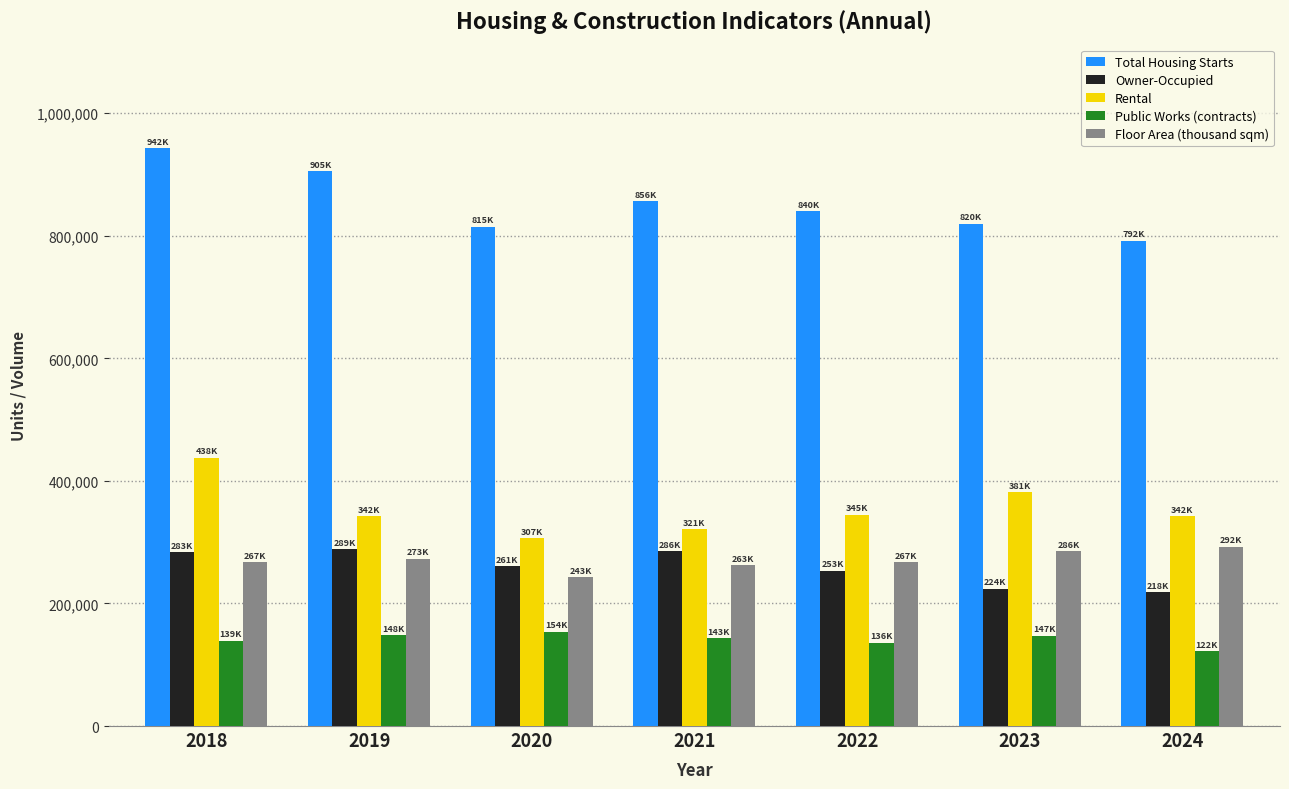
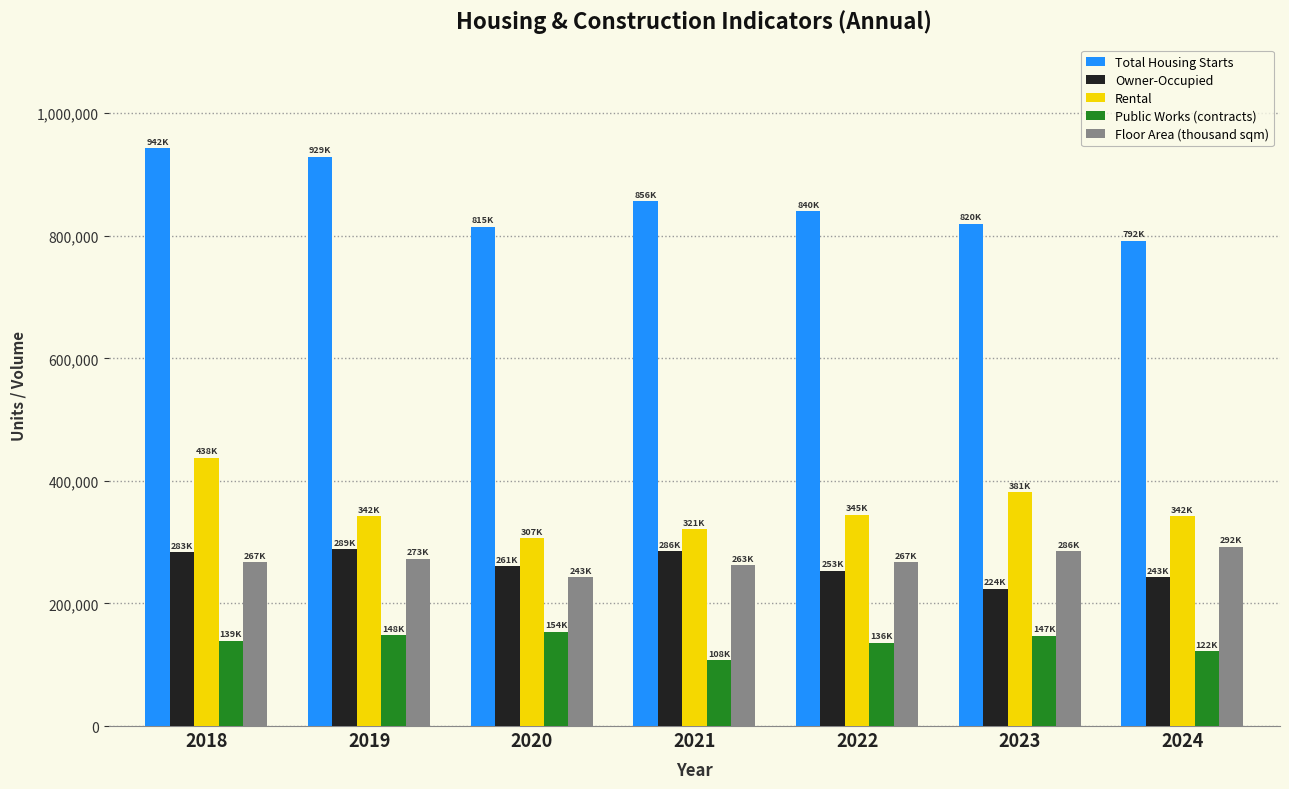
  {
    "Total Housing Starts": {
      "2018": "942K",
-     "2019": "905K",
+     "2019": "929K",
      "2020": "815K",
      "2021": "856K",
      "2022": "840K",
      "2023": "820K",
      "2024": "792K"
    },
    "Owner-Occupied": {
      "2018": "283K",
      "2019": "289K",
      "2020": "261K",
      "2021": "286K",
      "2022": "253K",
      "2023": "224K",
-     "2024": "218K"
+     "2024": "243K"
    },
    "Rental": {
      "2018": "438K",
      "2019": "342K",
      "2020": "307K",
      "2021": "321K",
      "2022": "345K",
      "2023": "381K",
      "2024": "342K"
    },
    "Public Works (contracts)": {
      "2018": "139K",
      "2019": "148K",
      "2020": "154K",
-     "2021": "143K",
+     "2021": "108K",
      "2022": "136K",
      "2023": "147K",
      "2024": "122K"
    },
    "Floor Area (thousand sqm)": {
      "2018": "267K",
      "2019": "273K",
      "2020": "243K",
      "2021": "263K",
      "2022": "267K",
      "2023": "286K",
      "2024": "292K"
    }
  }
